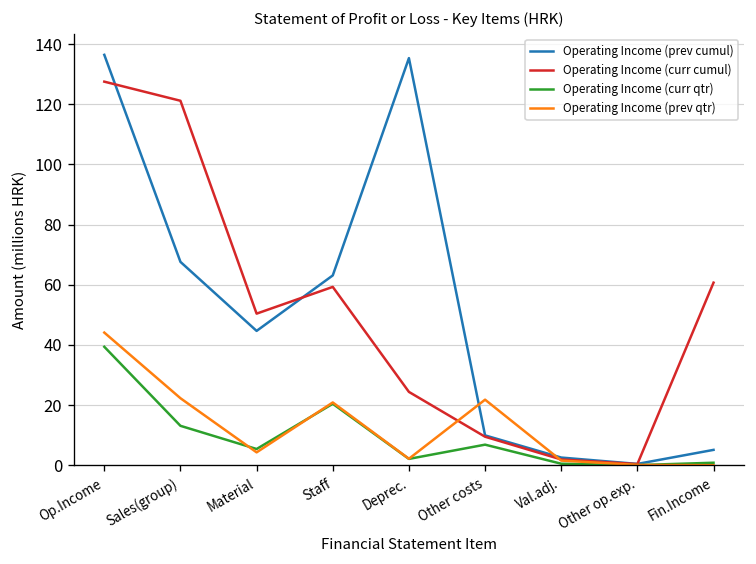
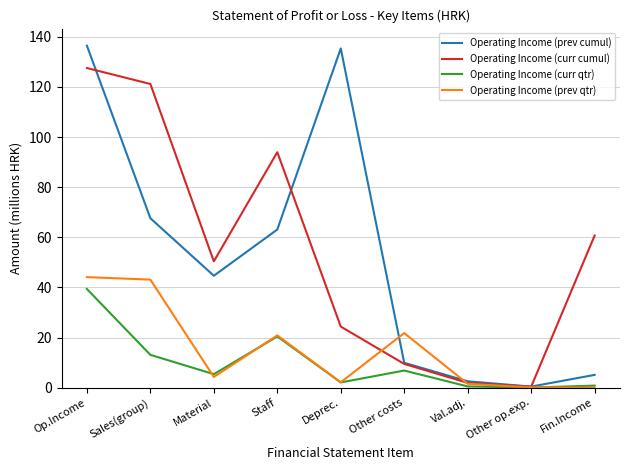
  {
    "Operating Income (prev cumul)": {
      "Op.Income": 136,
      "Sales(group)": 68,
      "Material": 45,
      "Staff": 63,
      "Deprec.": 135,
      "Fin.Income": 5
    },
    "Operating Income (curr cumul)": {
      "Op.Income": 128,
      "Sales(group)": 121,
      "Material": 50,
-     "Staff": 59,
+     "Staff": 94,
      "Deprec.": 24,
      "Fin.Income": 61
    },
    "Operating Income (curr qtr)": {
      "Op.Income": 39,
      "Sales(group)": 13,
      "Material": 5,
      "Other costs": 7,
      "Val.adj.": 1
    },
    "Operating Income (prev qtr)": {
      "Op.Income": 44,
-     "Sales(group)": 22,
+     "Sales(group)": 43,
      "Material": 4,
      "Other costs": 22
    }
  }
